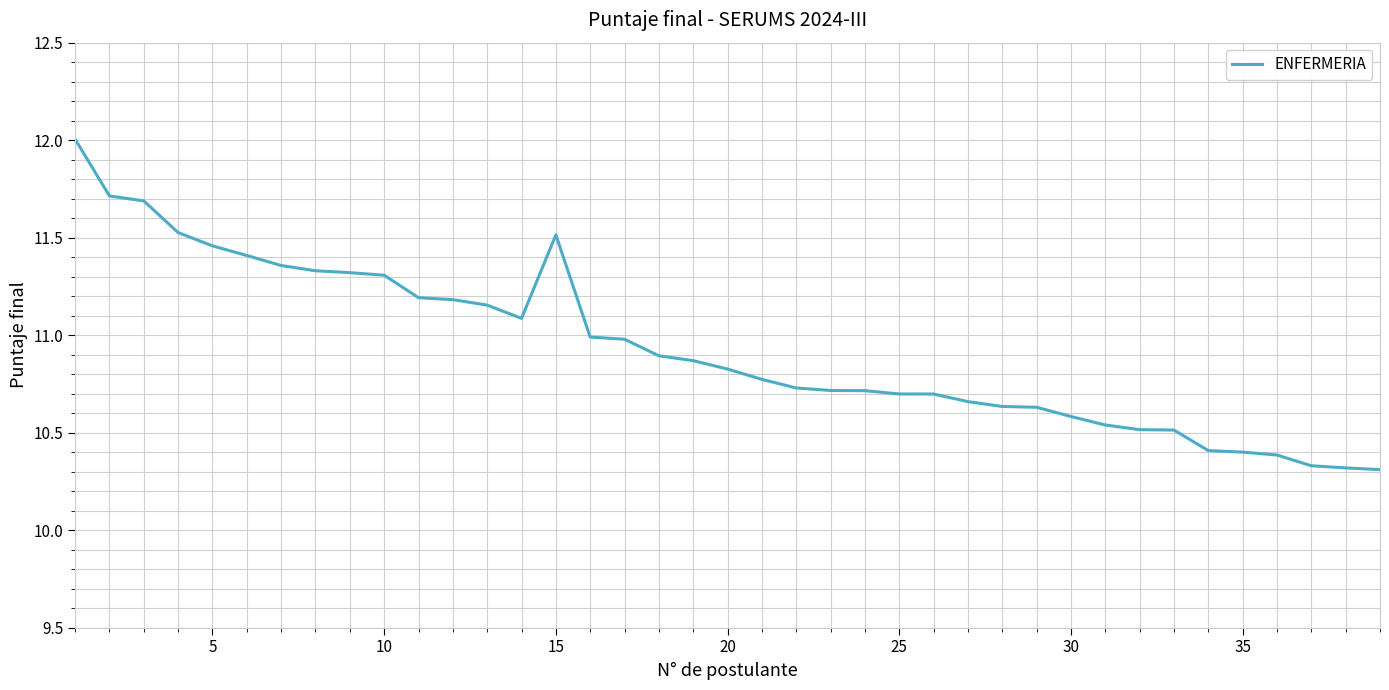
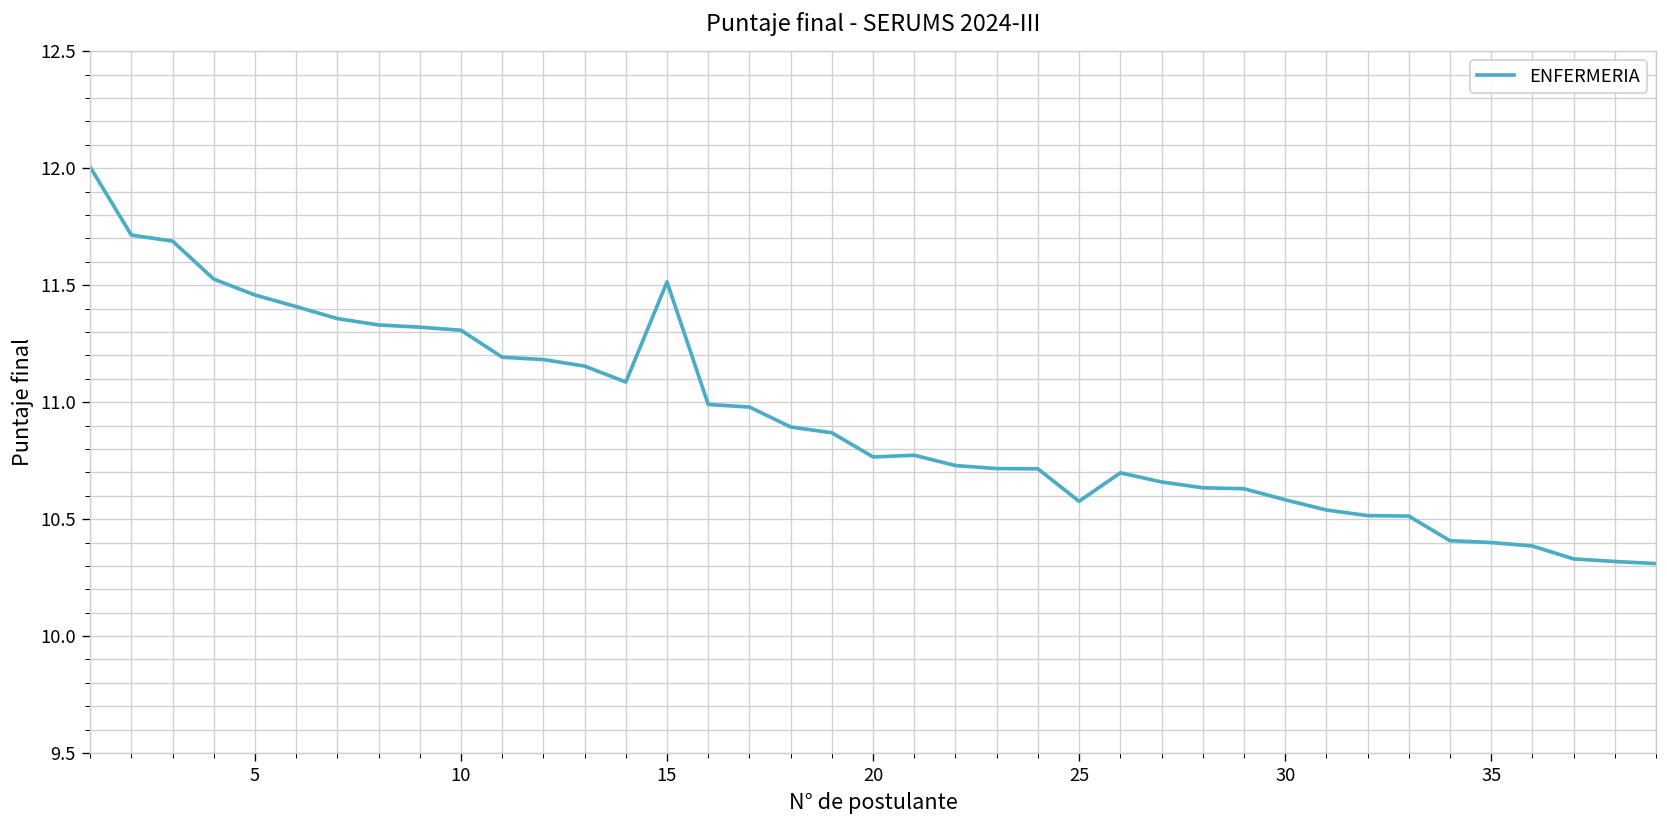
  {
    "5": 11.46,
    "10": 11.31,
    "15": 11.51,
-   "20": 10.83,
-   "25": 10.70,
+   "20": 10.77,
+   "25": 10.58,
    "30": 10.58,
    "35": 10.40
  }
